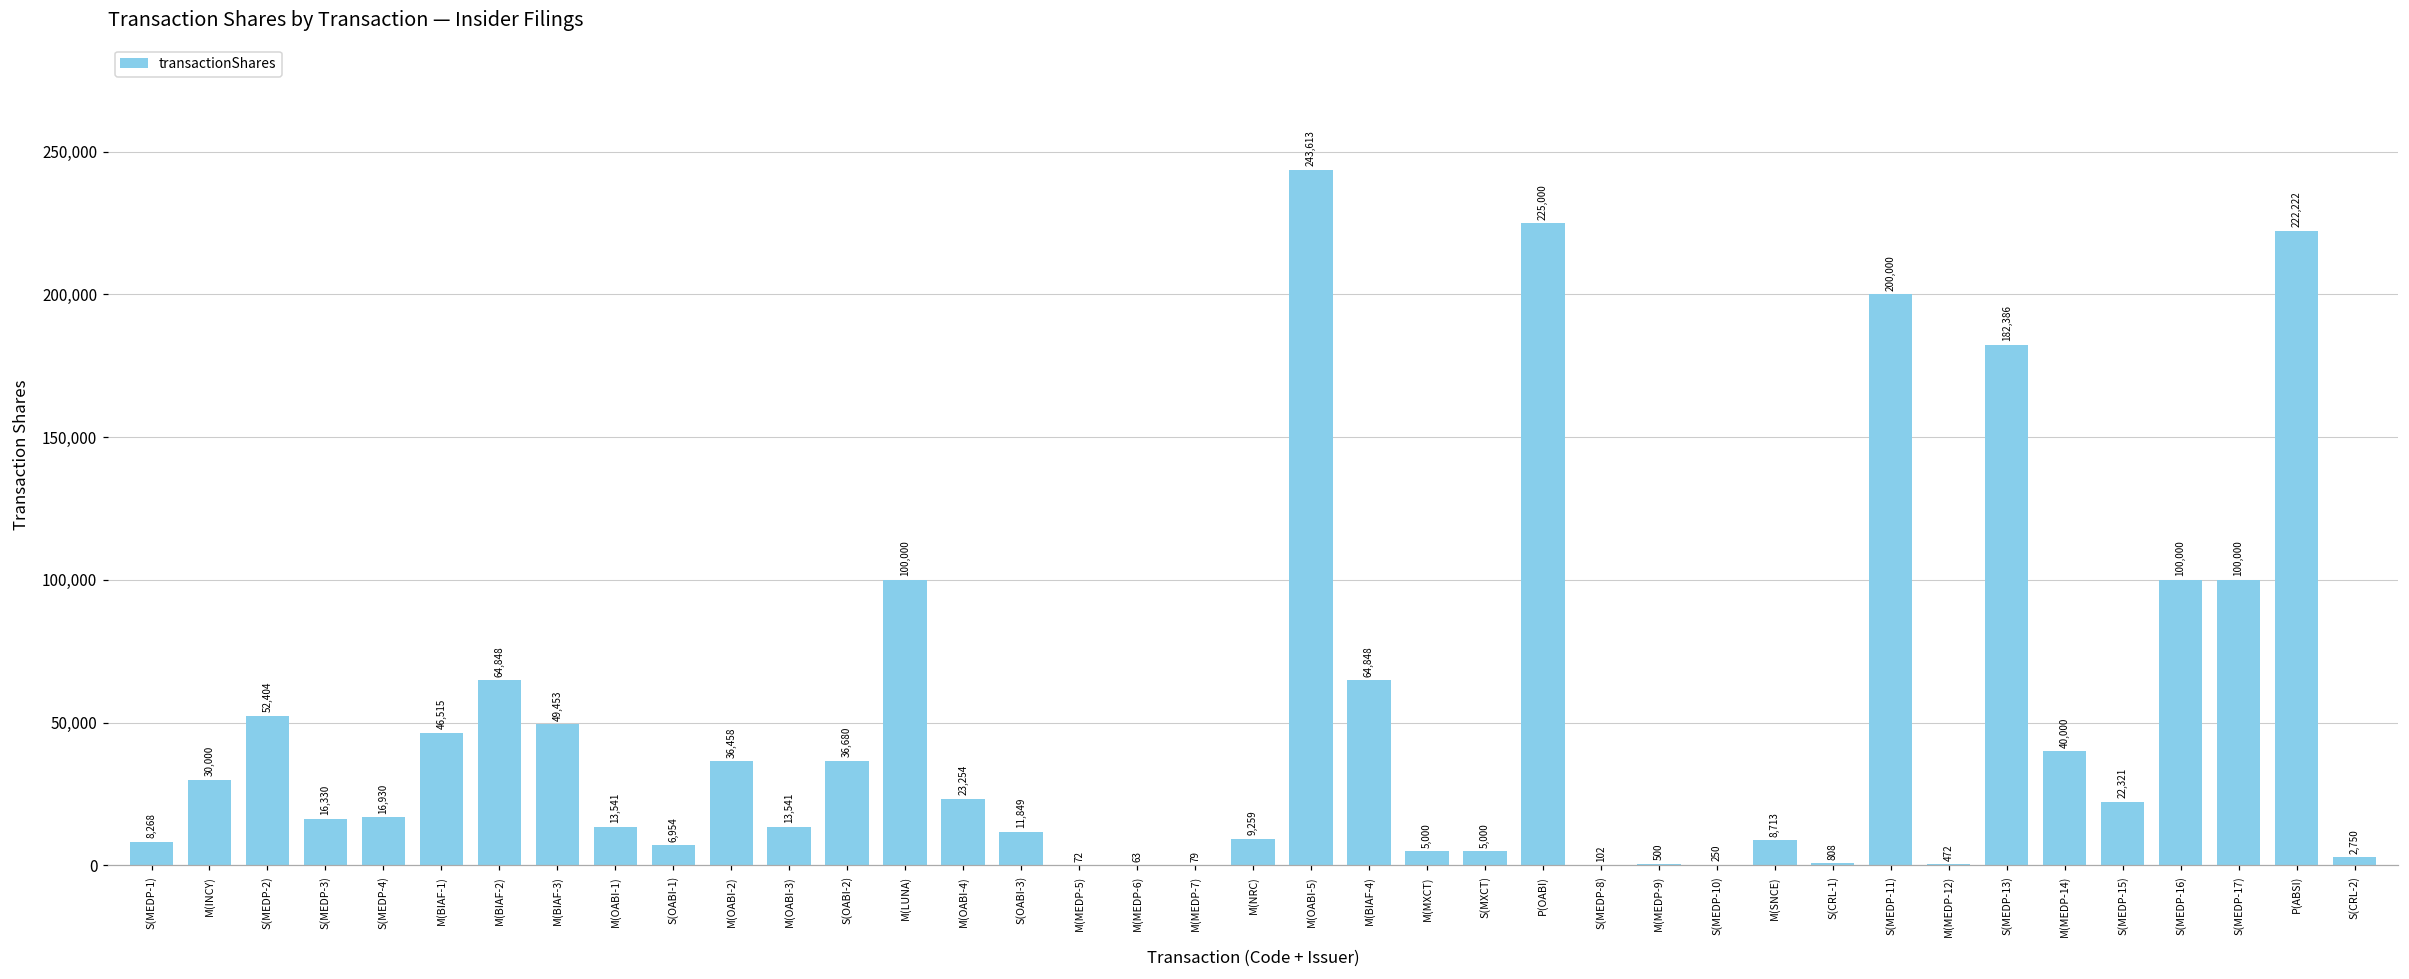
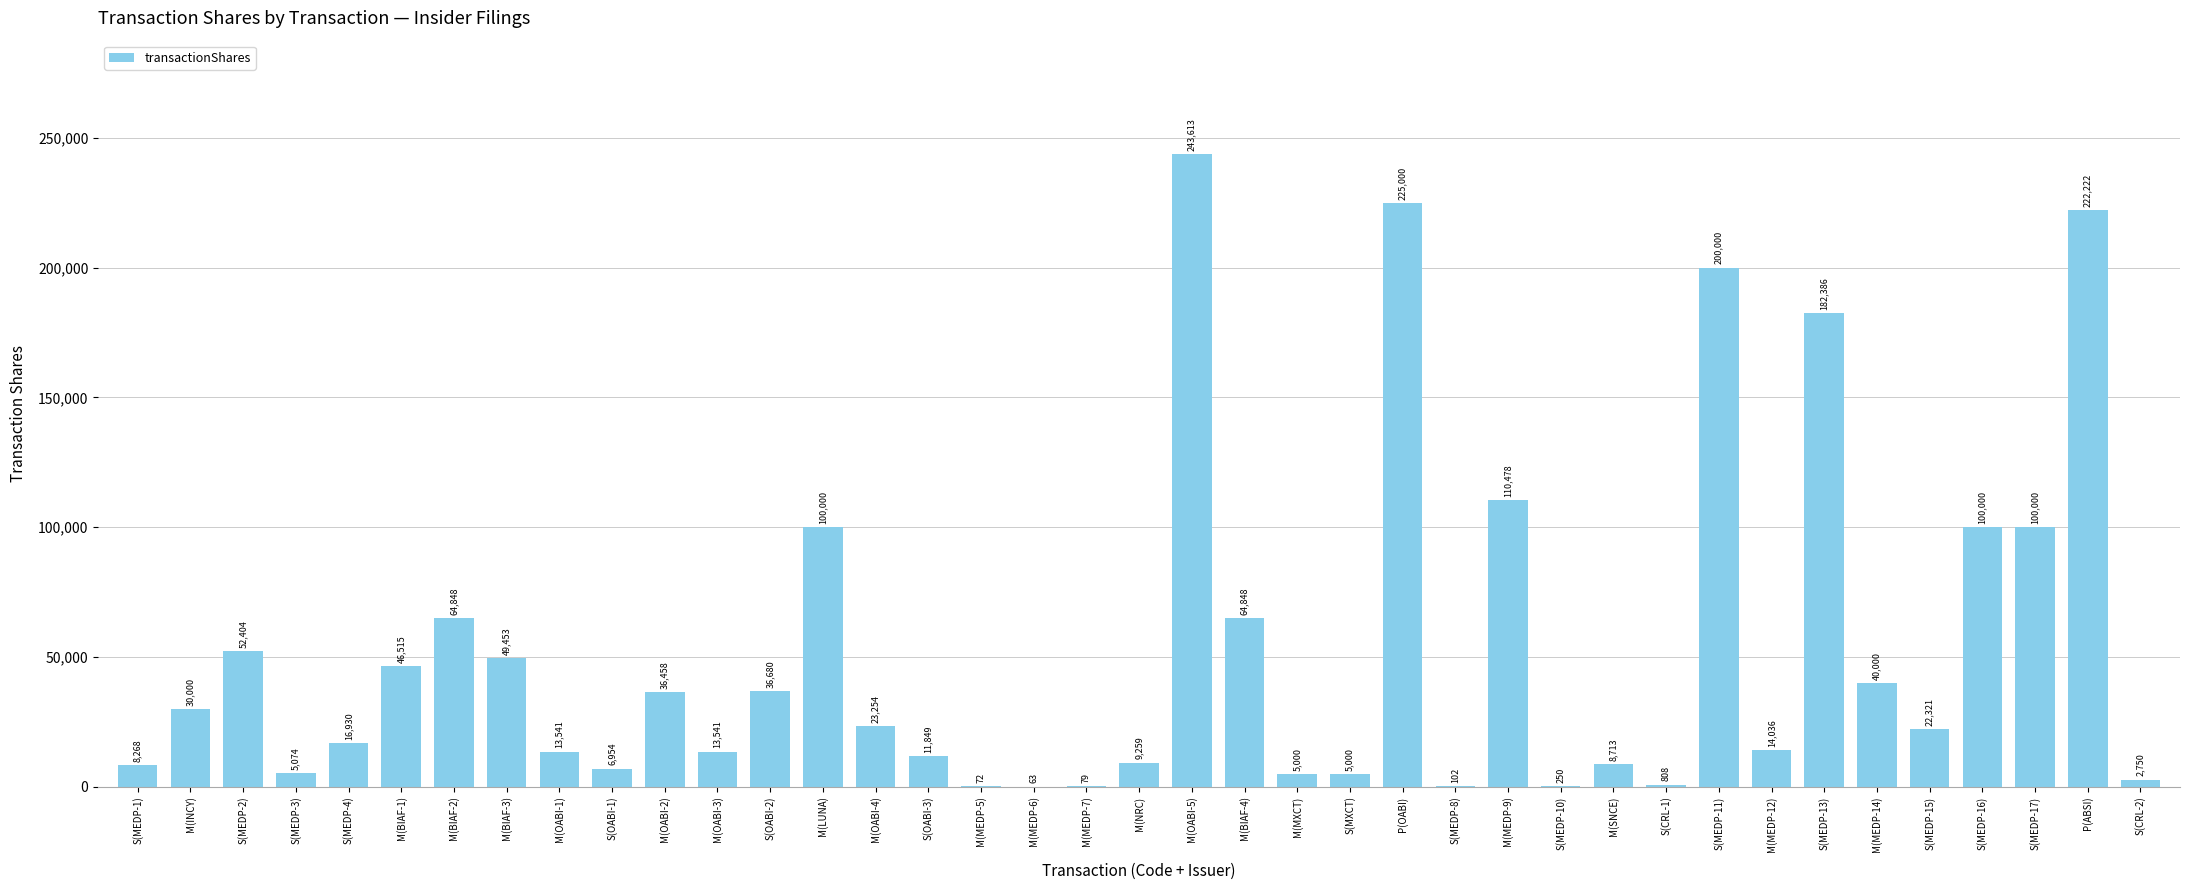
  {
    "S(MEDP-1)": "8,268",
    "M(INCY)": "30,000",
    "S(MEDP-2)": "52,404",
-   "S(MEDP-3)": "16,330",
+   "S(MEDP-3)": "5,074",
    "S(MEDP-4)": "16,930",
    "M(BIAF-1)": "46,515",
    "M(BIAF-2)": "64,848",
    "M(BIAF-3)": "49,453",
    "M(OABI-1)": "13,541",
    "S(OABI-1)": "6,954",
    "M(OABI-2)": "36,458",
    "M(OABI-3)": "13,541",
    "S(OABI-2)": "36,680",
    "M(LUNA)": "100,000",
    "M(OABI-4)": "23,254",
    "S(OABI-3)": "11,849",
    "M(MEDP-5)": "72",
    "M(MEDP-6)": "63",
    "M(MEDP-7)": "79",
    "M(NRC)": "9,259",
    "M(OABI-5)": "243,613",
    "M(BIAF-4)": "64,848",
    "M(MXCT)": "5,000",
    "S(MXCT)": "5,000",
    "P(OABI)": "225,000",
    "S(MEDP-8)": "102",
-   "M(MEDP-9)": "500",
+   "M(MEDP-9)": "110,478",
    "S(MEDP-10)": "250",
    "M(SNCE)": "8,713",
    "S(CRL-1)": "808",
    "S(MEDP-11)": "200,000",
-   "M(MEDP-12)": "472",
+   "M(MEDP-12)": "14,036",
    "S(MEDP-13)": "182,386",
    "M(MEDP-14)": "40,000",
    "S(MEDP-15)": "22,321",
    "S(MEDP-16)": "100,000",
    "S(MEDP-17)": "100,000",
    "P(ABSI)": "222,222",
    "S(CRL-2)": "2,750"
  }
